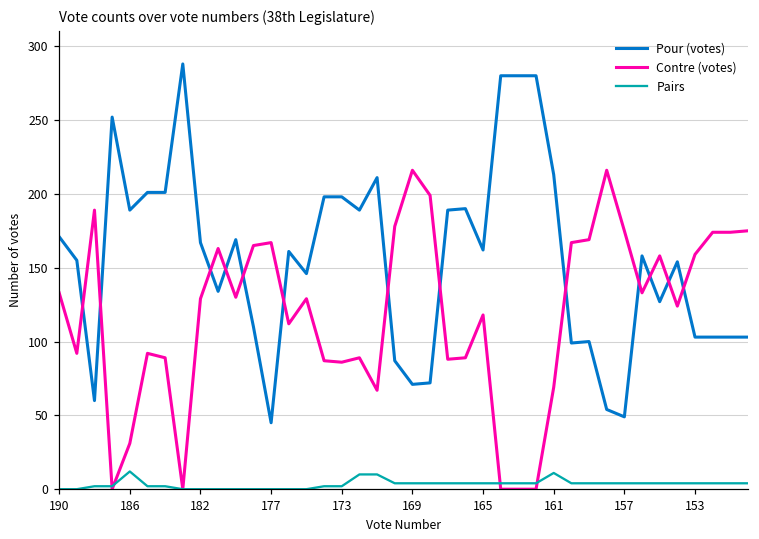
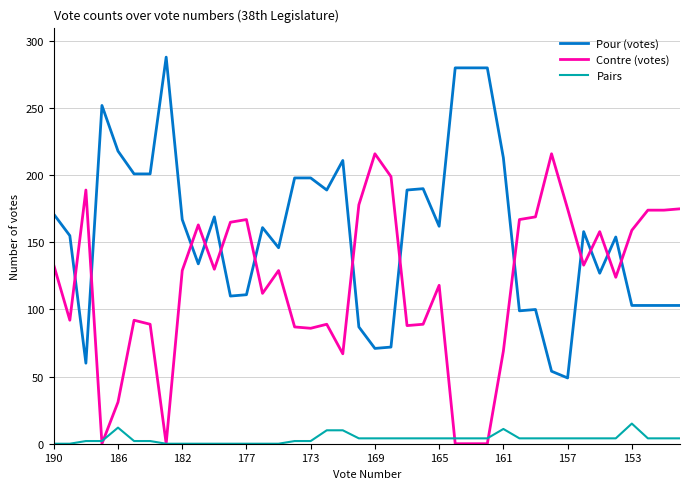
  {
    "Pour (votes)": {
      "190": 171,
-     "186": 189,
+     "186": 218,
      "182": 167,
-     "177": 45,
+     "177": 111,
      "173": 198,
      "169": 71,
      "165": 162,
      "161": 213,
      "157": 49,
      "153": 103
    },
    "Contre (votes)": {
      "190": 133,
      "186": 31,
      "182": 129,
      "177": 167,
      "173": 86,
      "169": 216,
      "165": 118,
      "161": 69,
      "157": 175,
      "153": 159
    },
    "Pairs": {
      "190": 0,
      "186": 12,
      "182": 0,
      "177": 0,
      "173": 2,
      "169": 4,
      "165": 4,
      "161": 11,
      "157": 4,
-     "153": 4
+     "153": 15
    }
  }
